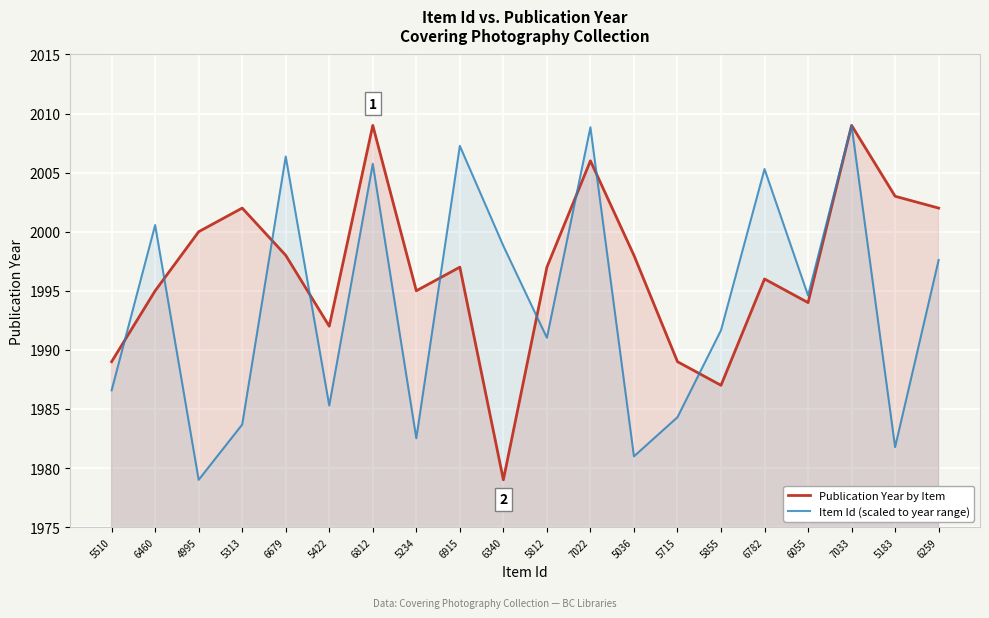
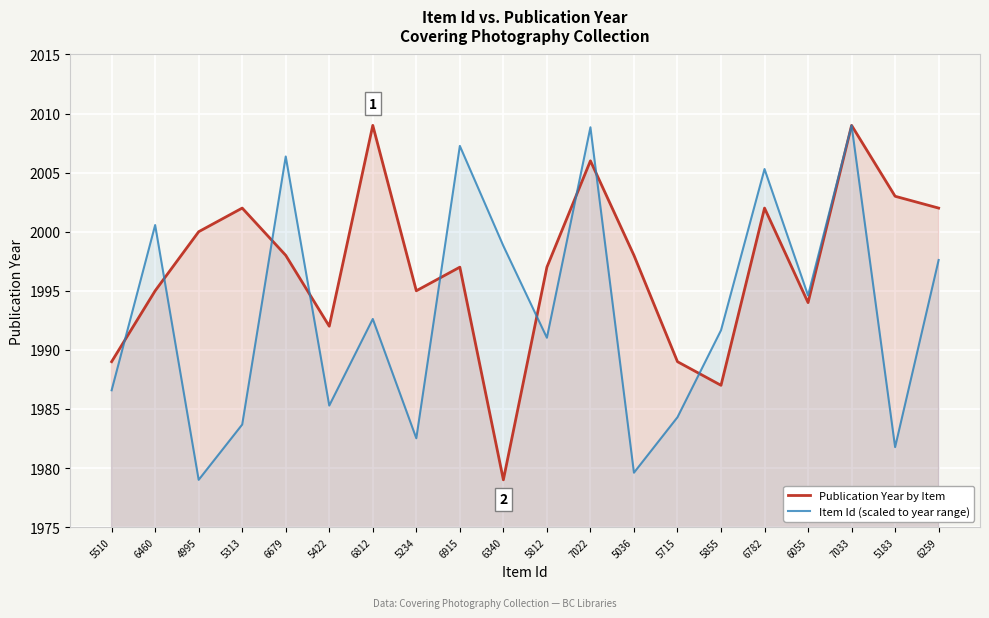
  {
    "Publication Year by Item": {
      "5510": 1989,
      "6460": 1995,
      "4995": 2000,
      "5313": 2002,
      "6679": 1998,
      "5422": 1992,
      "5234": 1995,
      "6915": 1997,
      "5812": 1997,
      "7022": 2006,
      "5036": 1998,
      "5715": 1989,
      "5855": 1987,
-     "6782": 1996,
+     "6782": 2002,
      "6055": 1994,
      "5183": 2003,
      "6259": 2002
    },
    "Item Id (scaled to year range)": {
      "5510": 1986.6,
      "6460": 2000.6,
      "4995": 1979.0,
      "5313": 1983.7,
      "6679": 2006.4,
      "5422": 1985.3,
-     "6812": 2005.7,
+     "6812": 1992.6,
      "5234": 1982.5,
      "6915": 2007.3,
      "6340": 1998.8,
      "5812": 1991.0,
      "7022": 2008.8,
-     "5036": 1981.0,
+     "5036": 1979.6,
      "5715": 1984.3,
      "5855": 1991.7,
      "6782": 2005.3,
      "6055": 1994.6,
      "5183": 1981.8,
      "6259": 1997.6
    }
  }
